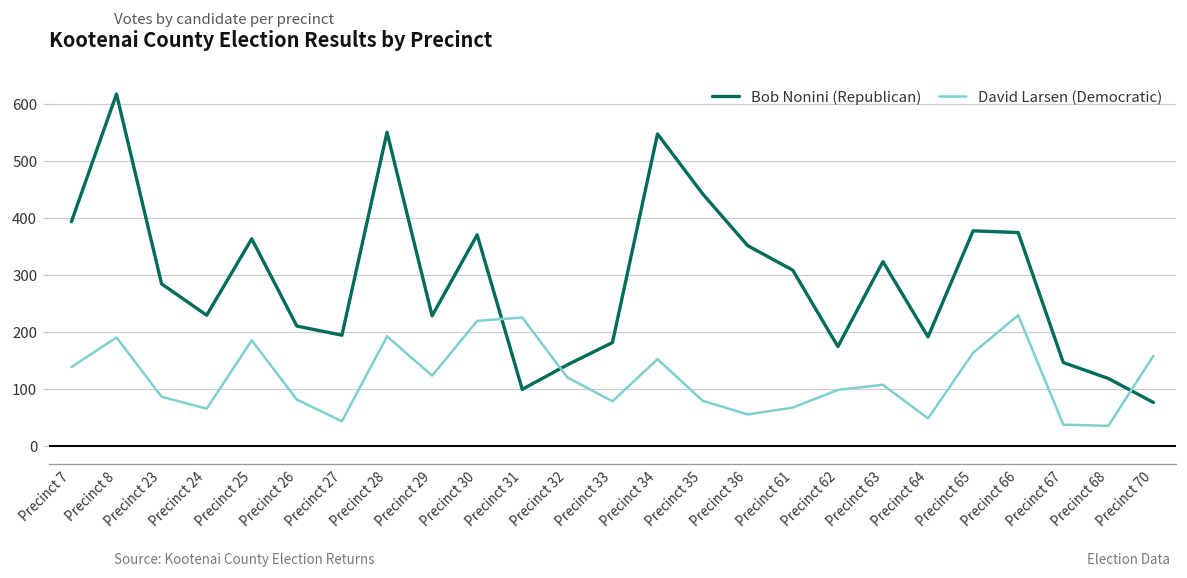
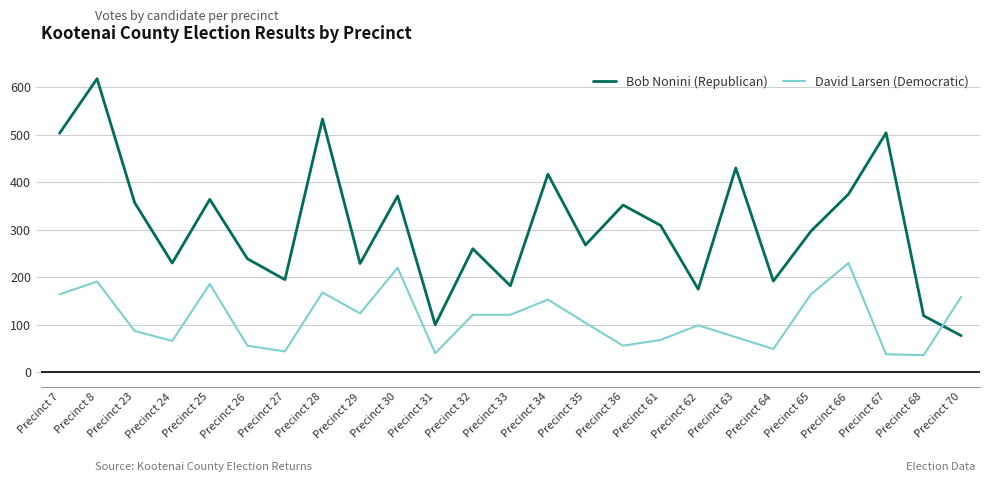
  {
    "Bob Nonini (Republican)": {
-     "Precinct 7": 390,
+     "Precinct 7": 500,
      "Precinct 8": 620,
-     "Precinct 23": 290,
+     "Precinct 23": 360,
      "Precinct 24": 230,
      "Precinct 25": 360,
-     "Precinct 26": 210,
+     "Precinct 26": 240,
      "Precinct 27": 200,
-     "Precinct 28": 550,
+     "Precinct 28": 530,
      "Precinct 29": 230,
      "Precinct 30": 370,
      "Precinct 31": 100,
-     "Precinct 32": 140,
+     "Precinct 32": 260,
      "Precinct 33": 180,
-     "Precinct 34": 550,
-     "Precinct 35": 440,
+     "Precinct 34": 420,
+     "Precinct 35": 270,
      "Precinct 36": 350,
      "Precinct 61": 310,
      "Precinct 62": 180,
-     "Precinct 63": 320,
+     "Precinct 63": 430,
      "Precinct 64": 190,
-     "Precinct 65": 380,
+     "Precinct 65": 300,
      "Precinct 66": 380,
-     "Precinct 67": 150,
+     "Precinct 67": 500,
      "Precinct 68": 120,
      "Precinct 70": 80
    },
    "David Larsen (Democratic)": {
-     "Precinct 7": 140,
+     "Precinct 7": 160,
      "Precinct 8": 190,
      "Precinct 23": 90,
      "Precinct 24": 70,
      "Precinct 25": 190,
-     "Precinct 26": 80,
+     "Precinct 26": 60,
      "Precinct 27": 40,
-     "Precinct 28": 190,
+     "Precinct 28": 170,
      "Precinct 29": 120,
      "Precinct 30": 220,
-     "Precinct 31": 230,
+     "Precinct 31": 40,
      "Precinct 32": 120,
-     "Precinct 33": 80,
+     "Precinct 33": 120,
      "Precinct 34": 150,
-     "Precinct 35": 80,
+     "Precinct 35": 100,
      "Precinct 36": 60,
      "Precinct 61": 70,
      "Precinct 62": 100,
-     "Precinct 63": 110,
+     "Precinct 63": 70,
      "Precinct 64": 50,
      "Precinct 65": 160,
      "Precinct 66": 230,
      "Precinct 67": 40,
      "Precinct 68": 40,
      "Precinct 70": 160
    }
  }
